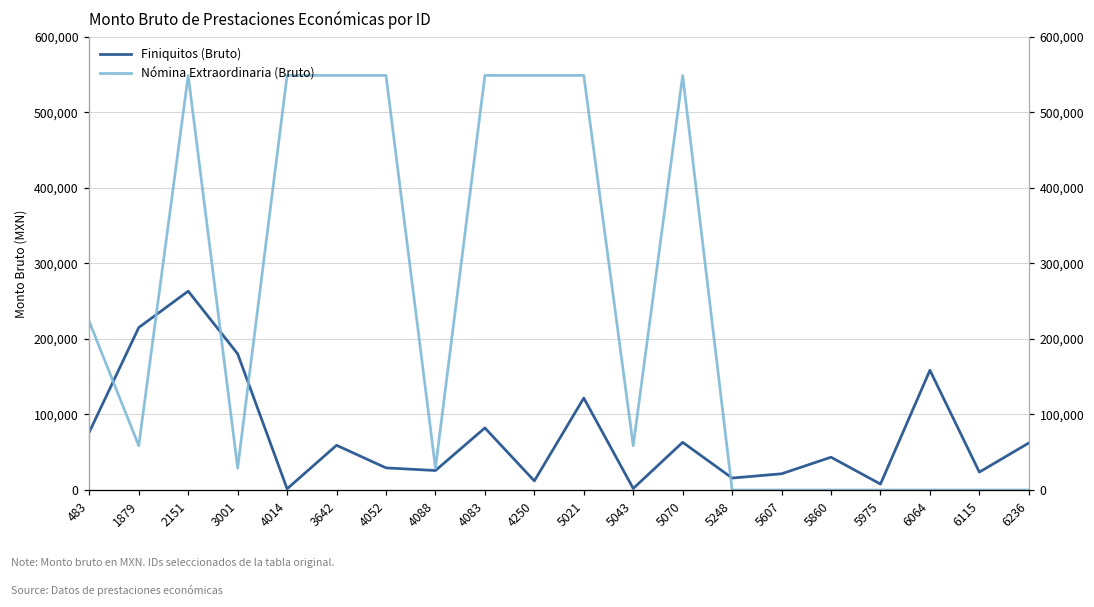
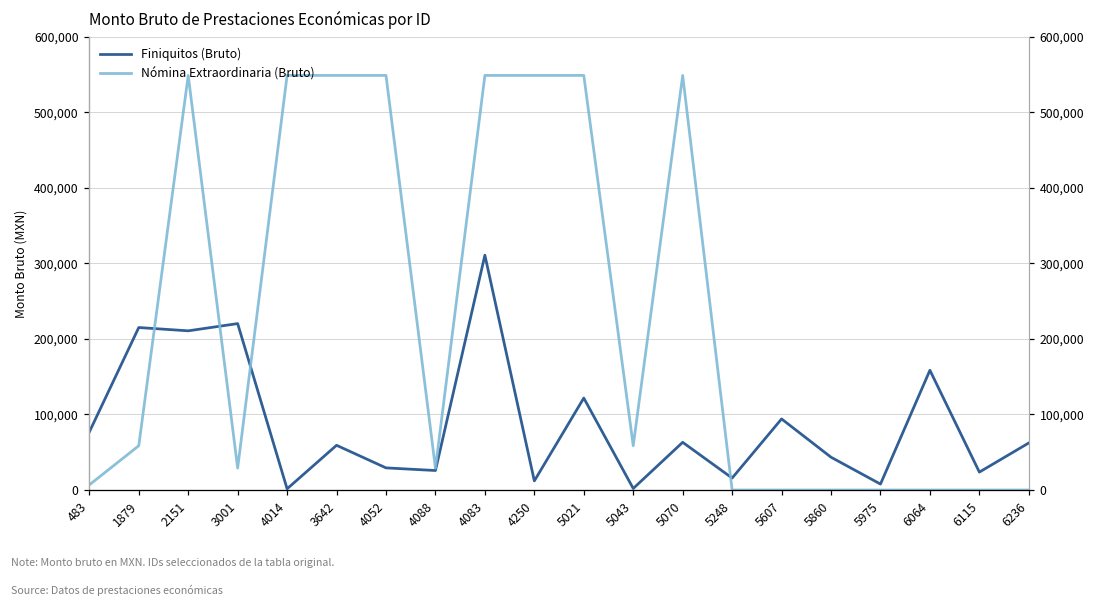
  {
    "Finiquitos (Bruto)": {
      "483": "80,000",
      "1879": "220,000",
-     "2151": "260,000",
-     "3001": "180,000",
+     "2151": "210,000",
+     "3001": "220,000",
      "4014": "0",
      "3642": "60,000",
      "4052": "30,000",
-     "4083": "80,000",
+     "4083": "310,000",
      "4250": "10,000",
      "5021": "120,000",
      "5043": "0",
      "5070": "60,000",
      "5248": "20,000",
-     "5607": "20,000",
+     "5607": "90,000",
      "5860": "40,000",
      "5975": "10,000",
      "6064": "160,000",
      "6115": "20,000",
      "6236": "60,000"
    },
    "Nómina Extraordinaria (Bruto)": {
-     "483": "220,000",
+     "483": "10,000",
      "1879": "60,000",
      "2151": "550,000",
      "3001": "30,000",
      "4014": "550,000",
      "3642": "550,000",
      "4052": "550,000",
      "4083": "550,000",
      "4250": "550,000",
      "5021": "550,000",
      "5043": "60,000",
      "5070": "550,000",
      "5248": "0",
      "5607": "0",
      "5860": "0",
      "5975": "0",
      "6064": "0",
      "6115": "0",
      "6236": "0"
    }
  }
